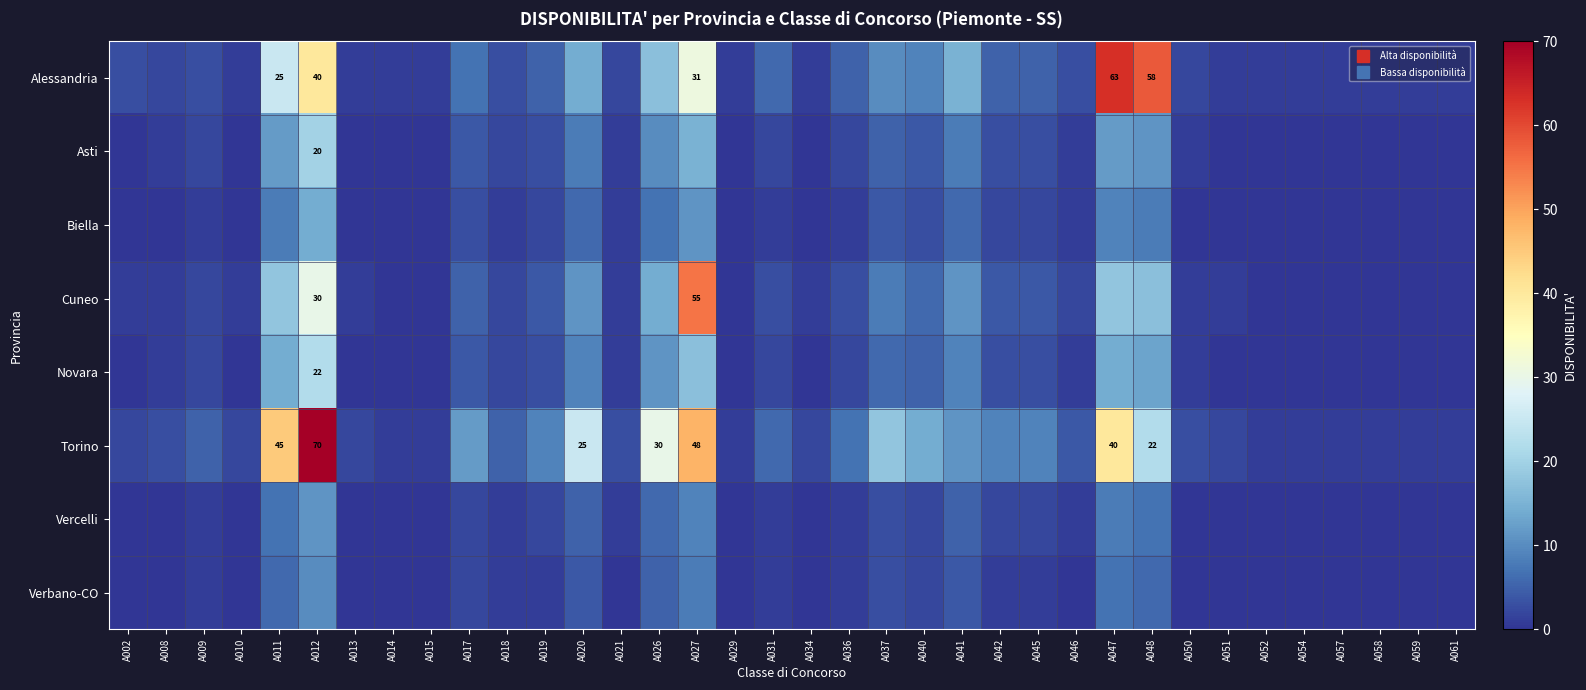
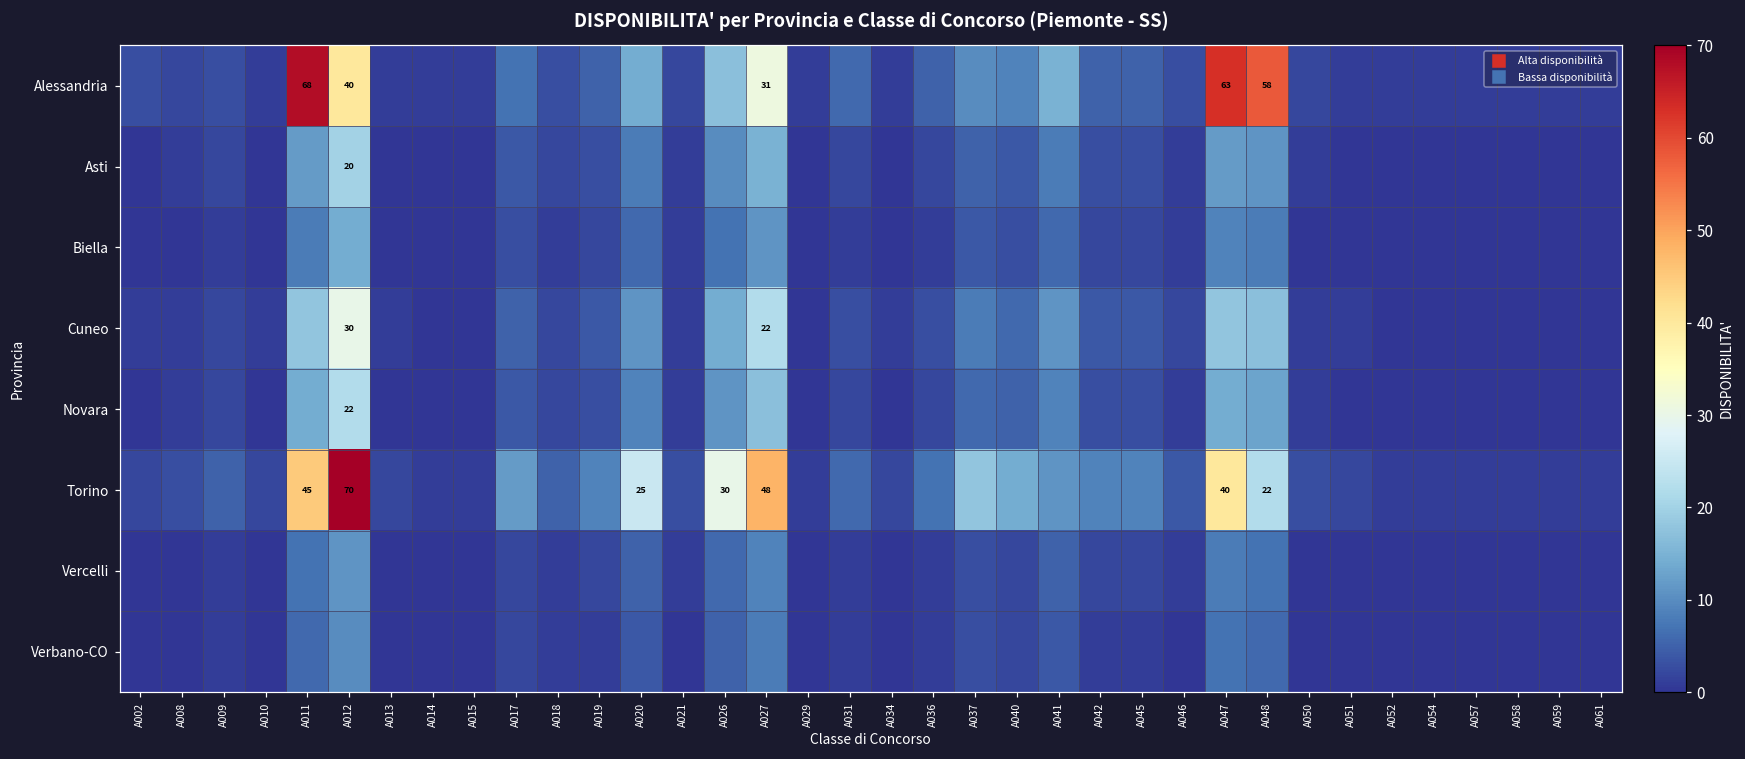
  {
    "Alessandria": {
-     "A011": 25,
+     "A011": 68,
      "A012": 40,
      "A027": 31,
      "A047": 63,
      "A048": 58
    },
    "Asti": {
      "A012": 20
    },
    "Cuneo": {
      "A012": 30,
-     "A027": 55
+     "A027": 22
    },
    "Novara": {
      "A012": 22
    },
    "Torino": {
      "A011": 45,
      "A012": 70,
      "A020": 25,
      "A026": 30,
      "A027": 48,
      "A047": 40,
      "A048": 22
    }
  }
